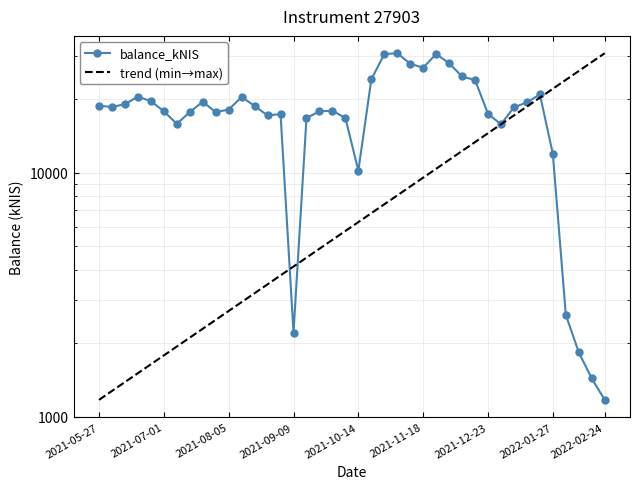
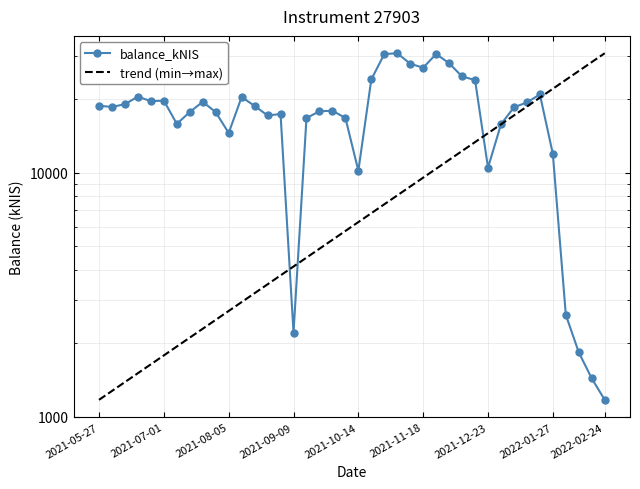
  {
    "balance_kNIS": {
      "2021-05-27": 19000,
-     "2021-07-01": 18000,
-     "2021-08-05": 18000,
+     "2021-07-01": 20000,
+     "2021-08-05": 15000,
      "2021-09-09": 2200,
      "2021-10-14": 10200,
      "2021-11-18": 27000,
-     "2021-12-23": 17000,
+     "2021-12-23": 10500,
      "2022-01-27": 12000,
      "2022-02-24": 1200
    },
    "trend (min→max)": {
      "2021-05-27": 1200,
      "2022-02-24": 31000
    }
  }
